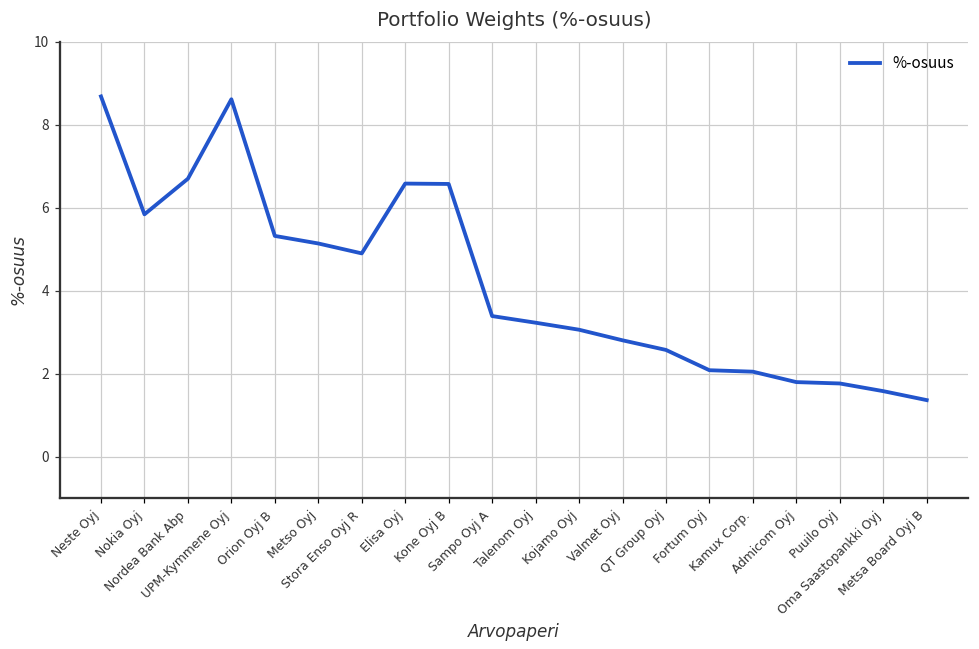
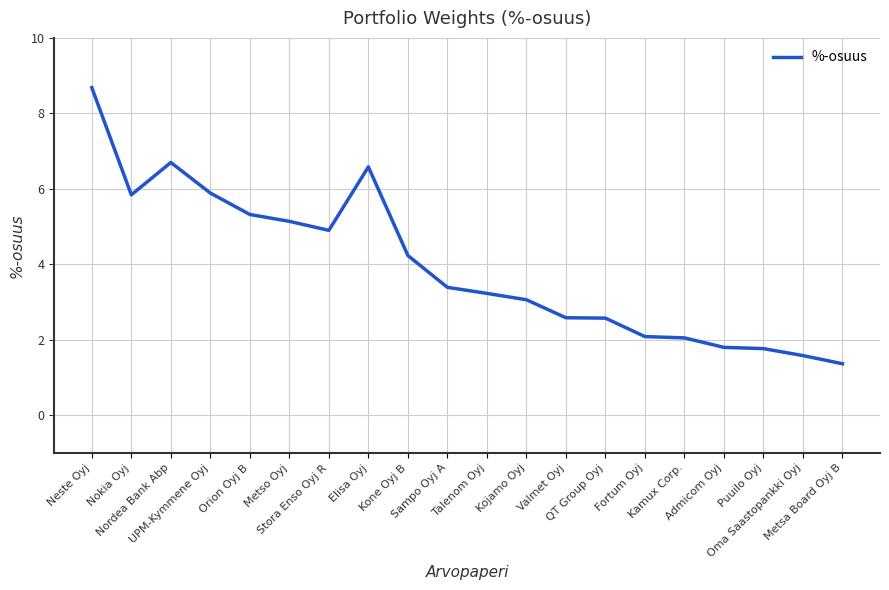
  {
    "Neste Oyj": 8.7,
    "Nokia Oyj": 5.8,
    "Nordea Bank Abp": 6.7,
-   "UPM-Kymmene Oyj": 8.6,
+   "UPM-Kymmene Oyj": 5.9,
    "Orion Oyj B": 5.3,
    "Metso Oyj": 5.1,
    "Stora Enso Oyj R": 4.9,
    "Elisa Oyj": 6.6,
-   "Kone Oyj B": 6.6,
+   "Kone Oyj B": 4.2,
    "Sampo Oyj A": 3.4,
    "Talenom Oyj": 3.2,
    "Kojamo Oyj": 3.1,
-   "Valmet Oyj": 2.8,
+   "Valmet Oyj": 2.6,
    "QT Group Oyj": 2.6,
    "Fortum Oyj": 2.1,
    "Kamux Corp.": 2.0,
    "Admicom Oyj": 1.8,
    "Puuilo Oyj": 1.8,
    "Oma Saastopankki Oyj": 1.6,
    "Metsa Board Oyj B": 1.4
  }
